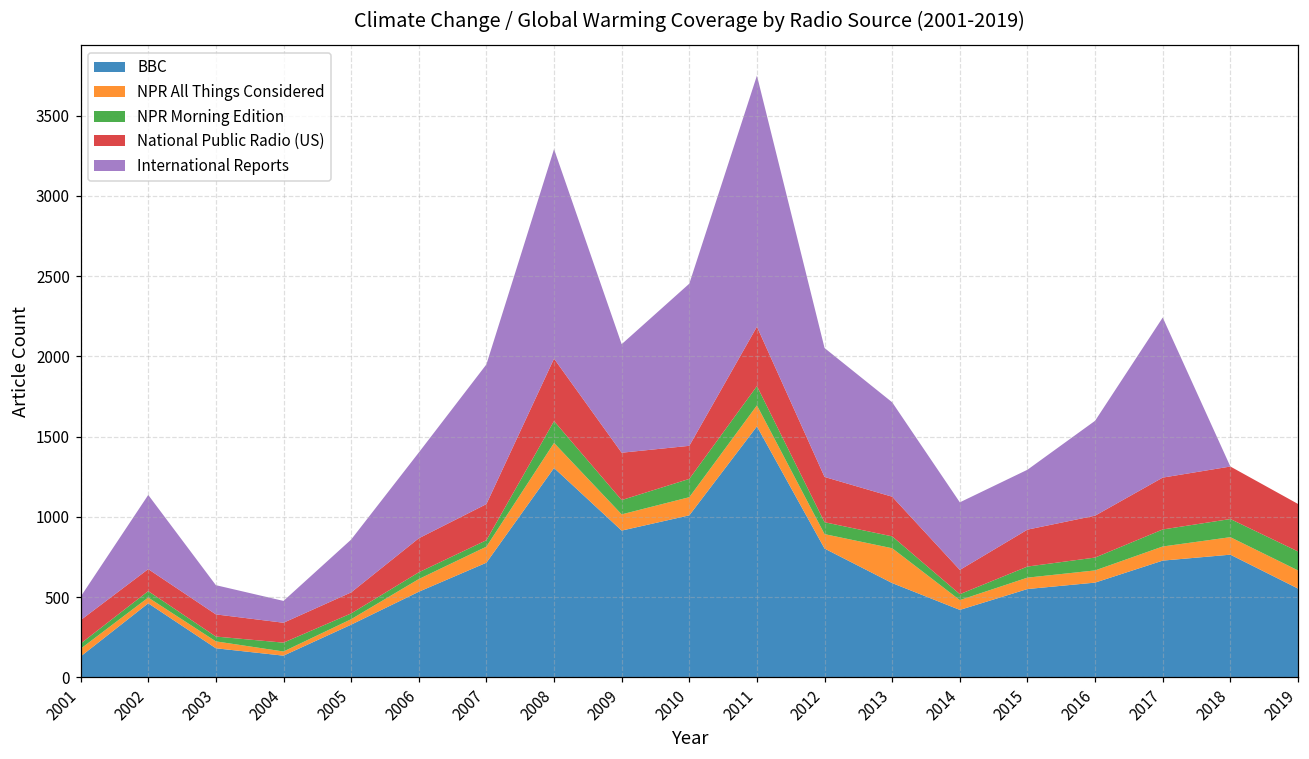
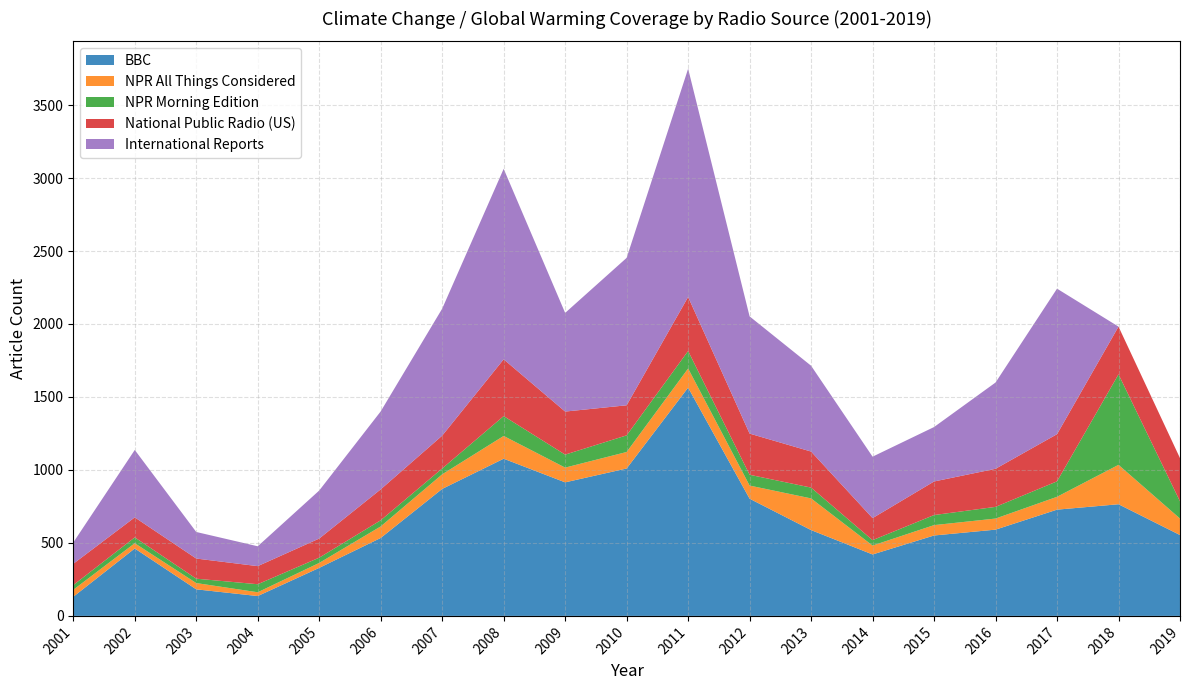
  {
    "BBC": {
      "2001": 130,
      "2002": 460,
      "2003": 180,
      "2004": 140,
      "2005": 330,
      "2006": 530,
-     "2007": 720,
-     "2008": 1310,
+     "2007": 870,
+     "2008": 1080,
      "2009": 920,
      "2010": 1010,
      "2011": 1560,
      "2012": 800,
      "2013": 590,
      "2014": 420,
      "2015": 550,
      "2016": 590,
      "2017": 730,
      "2018": 770,
      "2019": 550
    },
    "NPR All Things Considered": {
      "2001": 50,
      "2002": 40,
      "2003": 40,
      "2004": 30,
      "2005": 30,
      "2006": 80,
      "2007": 100,
      "2008": 160,
      "2009": 100,
      "2010": 110,
      "2011": 130,
      "2012": 90,
      "2013": 220,
      "2014": 60,
      "2015": 70,
      "2016": 80,
      "2017": 90,
-     "2018": 110,
+     "2018": 270,
      "2019": 110
    },
    "NPR Morning Edition": {
      "2001": 30,
      "2002": 40,
      "2003": 30,
      "2004": 60,
      "2005": 40,
      "2006": 40,
      "2007": 40,
      "2008": 140,
      "2009": 90,
      "2010": 110,
      "2011": 120,
      "2012": 70,
      "2013": 70,
      "2014": 40,
      "2015": 70,
      "2016": 80,
      "2017": 110,
-     "2018": 110,
+     "2018": 620,
      "2019": 120
    },
    "National Public Radio (US)": {
      "2001": 150,
      "2002": 140,
      "2003": 140,
      "2004": 120,
      "2005": 130,
      "2006": 210,
      "2007": 230,
      "2008": 390,
      "2009": 300,
      "2010": 210,
      "2011": 370,
      "2012": 280,
      "2013": 250,
      "2014": 150,
      "2015": 230,
      "2016": 260,
      "2017": 320
    },
    "International Reports": {
      "2001": 150,
      "2002": 460,
      "2003": 180,
      "2004": 140,
      "2005": 330,
      "2006": 530,
      "2007": 870,
      "2008": 1310,
      "2009": 680,
      "2010": 1010,
      "2011": 1560,
      "2012": 800,
      "2013": 590,
      "2014": 420,
      "2015": 370,
      "2016": 590,
      "2017": 1000
    }
  }
